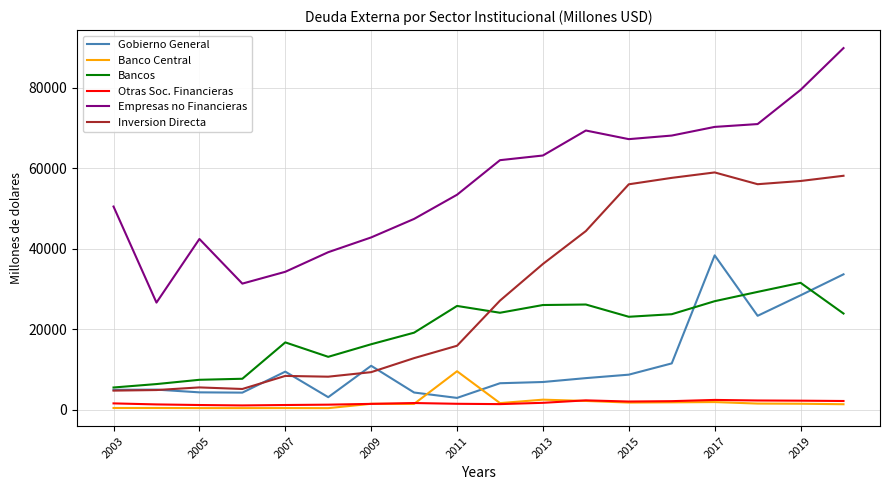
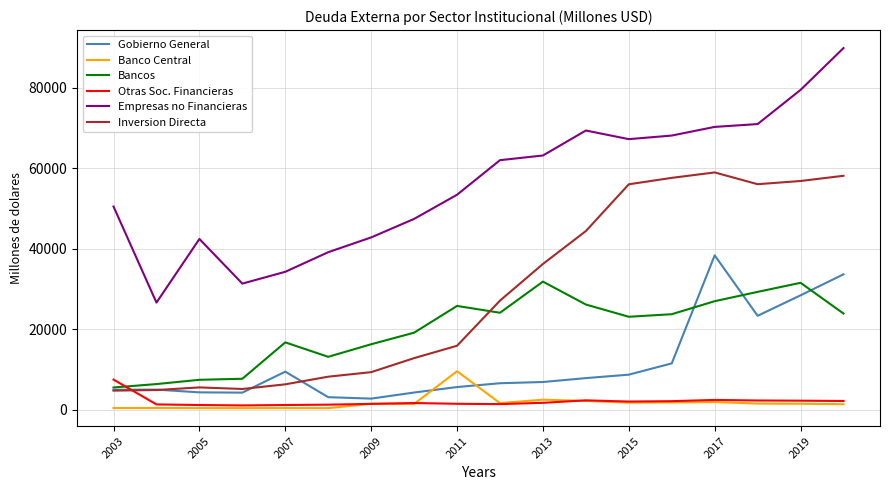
  {
    "Gobierno General": {
      "2005": 4000,
      "2007": 9000,
-     "2009": 11000,
-     "2011": 3000,
+     "2009": 3000,
+     "2011": 6000,
      "2013": 7000,
      "2015": 9000,
      "2017": 38000,
      "2019": 28000
    },
    "Banco Central": {
      "2003": 0,
      "2005": 0,
      "2007": 0,
      "2011": 10000,
      "2013": 2000,
      "2019": 1000
    },
    "Bancos": {
      "2005": 7000,
      "2007": 17000,
      "2009": 16000,
      "2011": 26000,
-     "2013": 26000,
+     "2013": 32000,
      "2015": 23000,
      "2017": 27000,
      "2019": 32000
    },
    "Otras Soc. Financieras": {
-     "2003": 2000,
+     "2003": 7000,
      "2005": 1000,
      "2007": 1000,
      "2011": 1000,
      "2013": 2000,
      "2019": 2000
    },
    "Empresas no Financieras": {
      "2003": 50000,
      "2005": 42000,
      "2007": 34000,
      "2009": 43000,
      "2011": 53000,
      "2013": 63000,
      "2015": 67000,
      "2017": 70000,
      "2019": 79000
    },
    "Inversion Directa": {
      "2005": 6000,
-     "2007": 8000,
+     "2007": 6000,
      "2009": 9000,
      "2011": 16000,
      "2013": 36000,
      "2015": 56000,
      "2017": 59000,
      "2019": 57000
    }
  }
